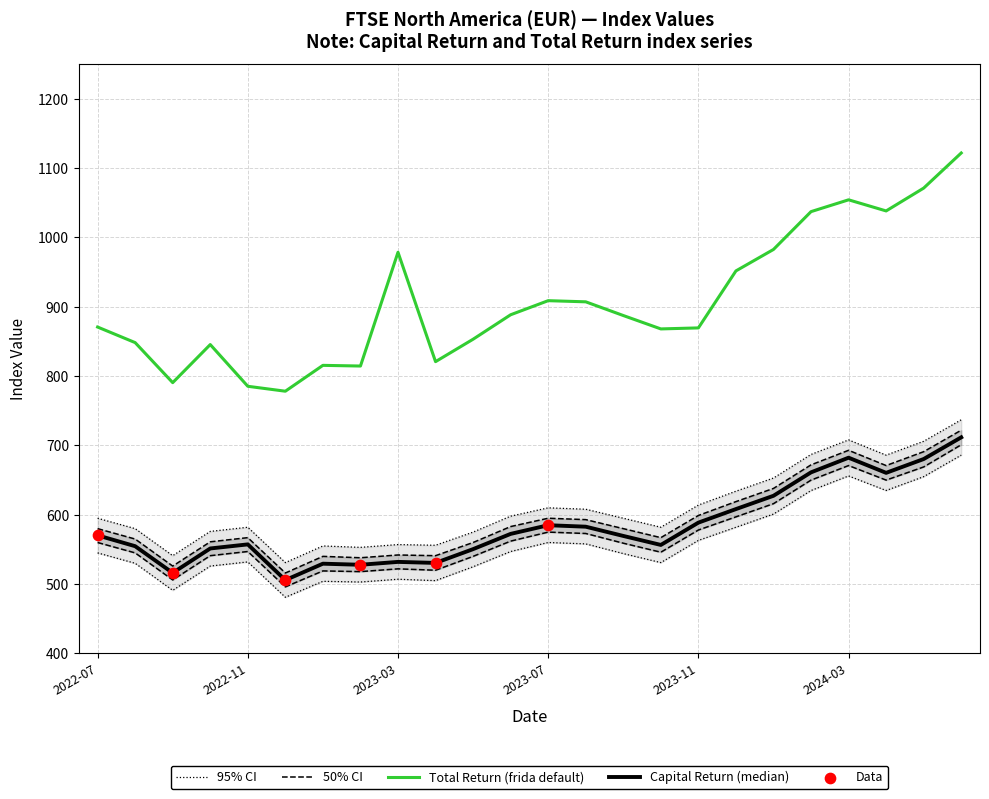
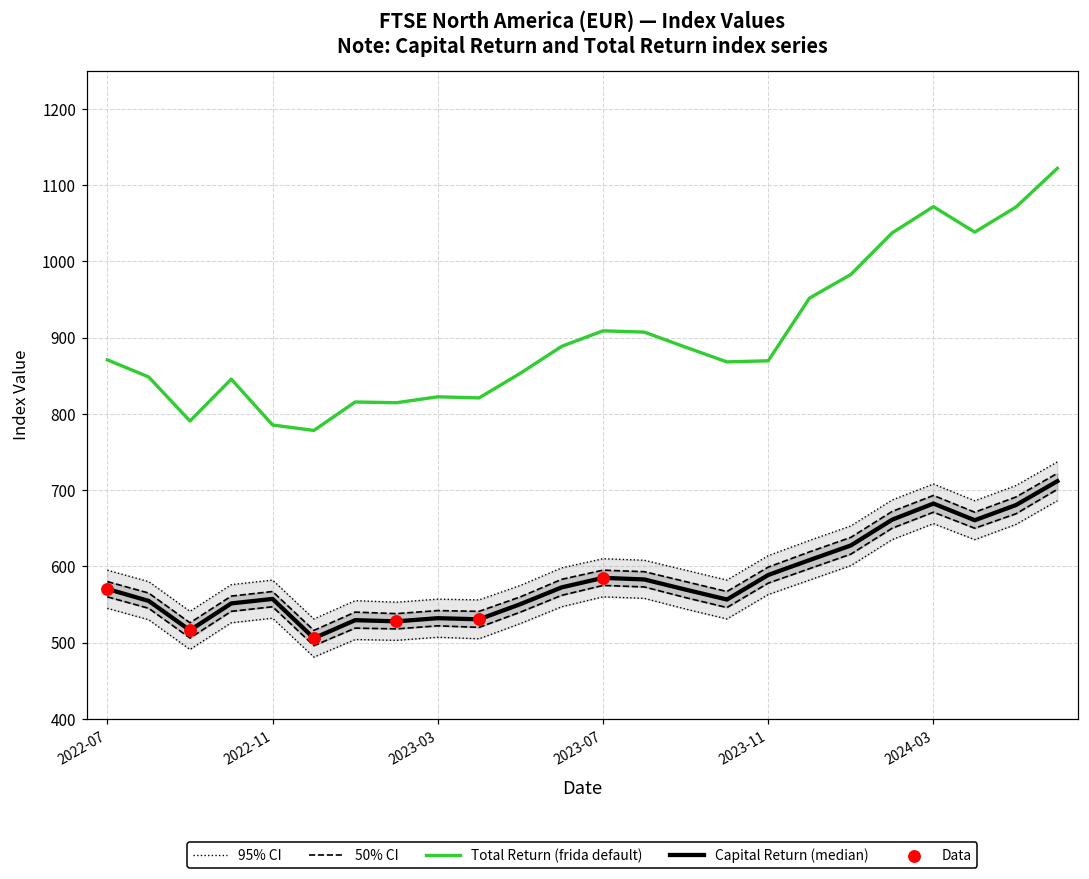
  {
    "Total Return (frida default)": {
      "2022-07": 870,
      "2022-11": 790,
-     "2023-03": 980,
+     "2023-03": 820,
      "2023-07": 910,
      "2023-11": 870,
-     "2024-03": 1050
+     "2024-03": 1070
    }
  }
